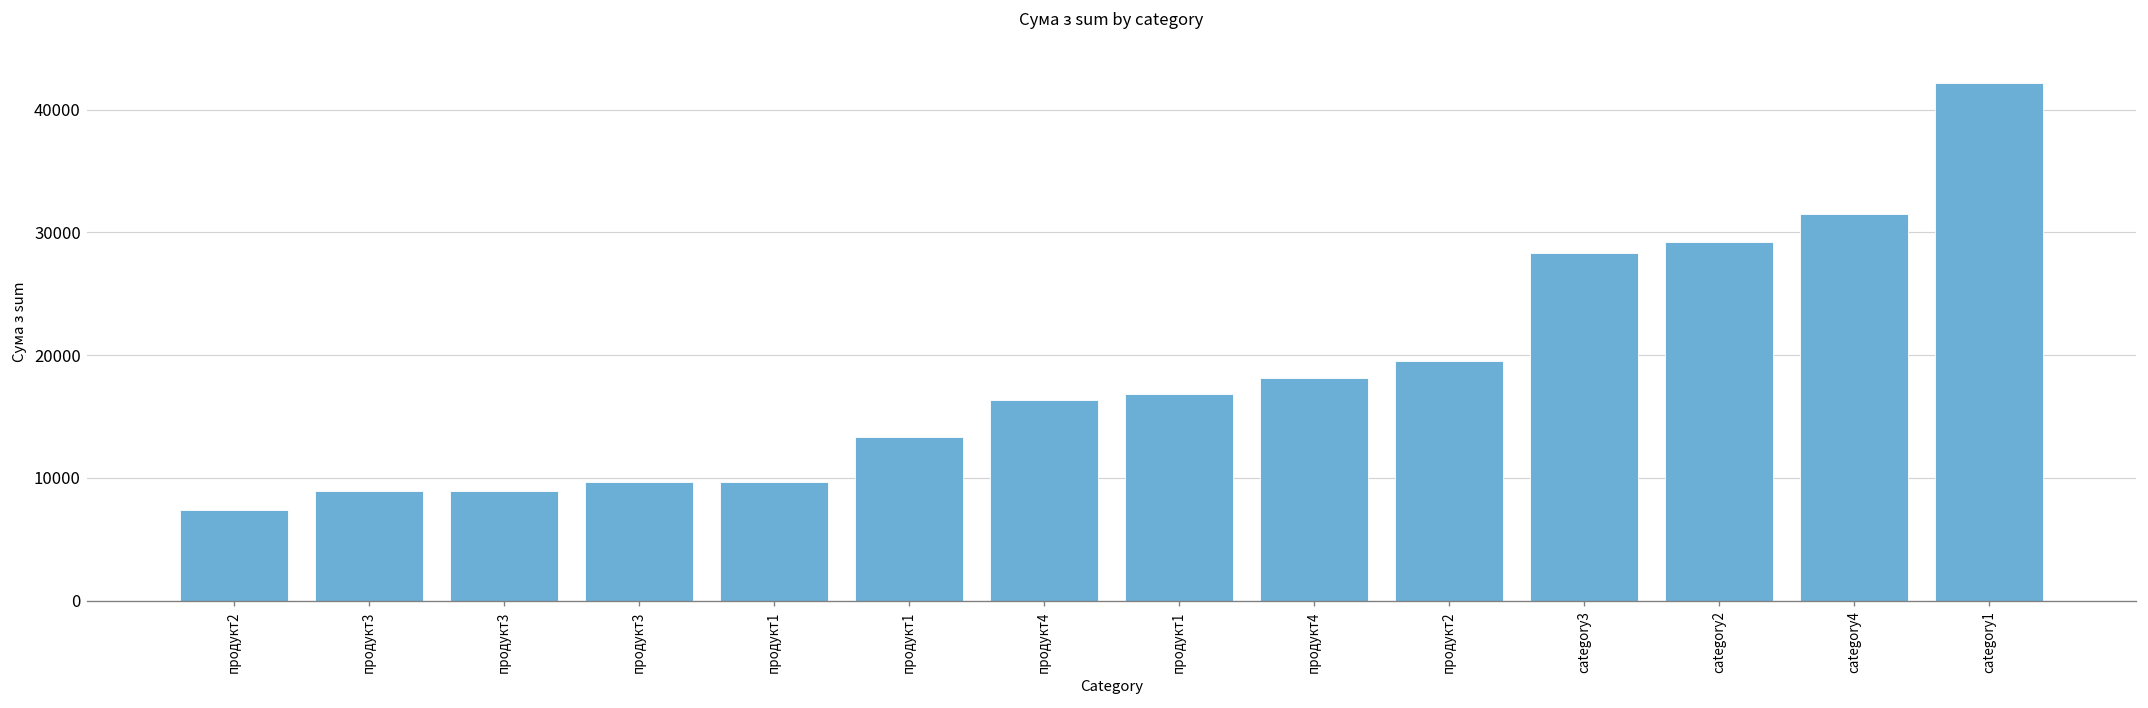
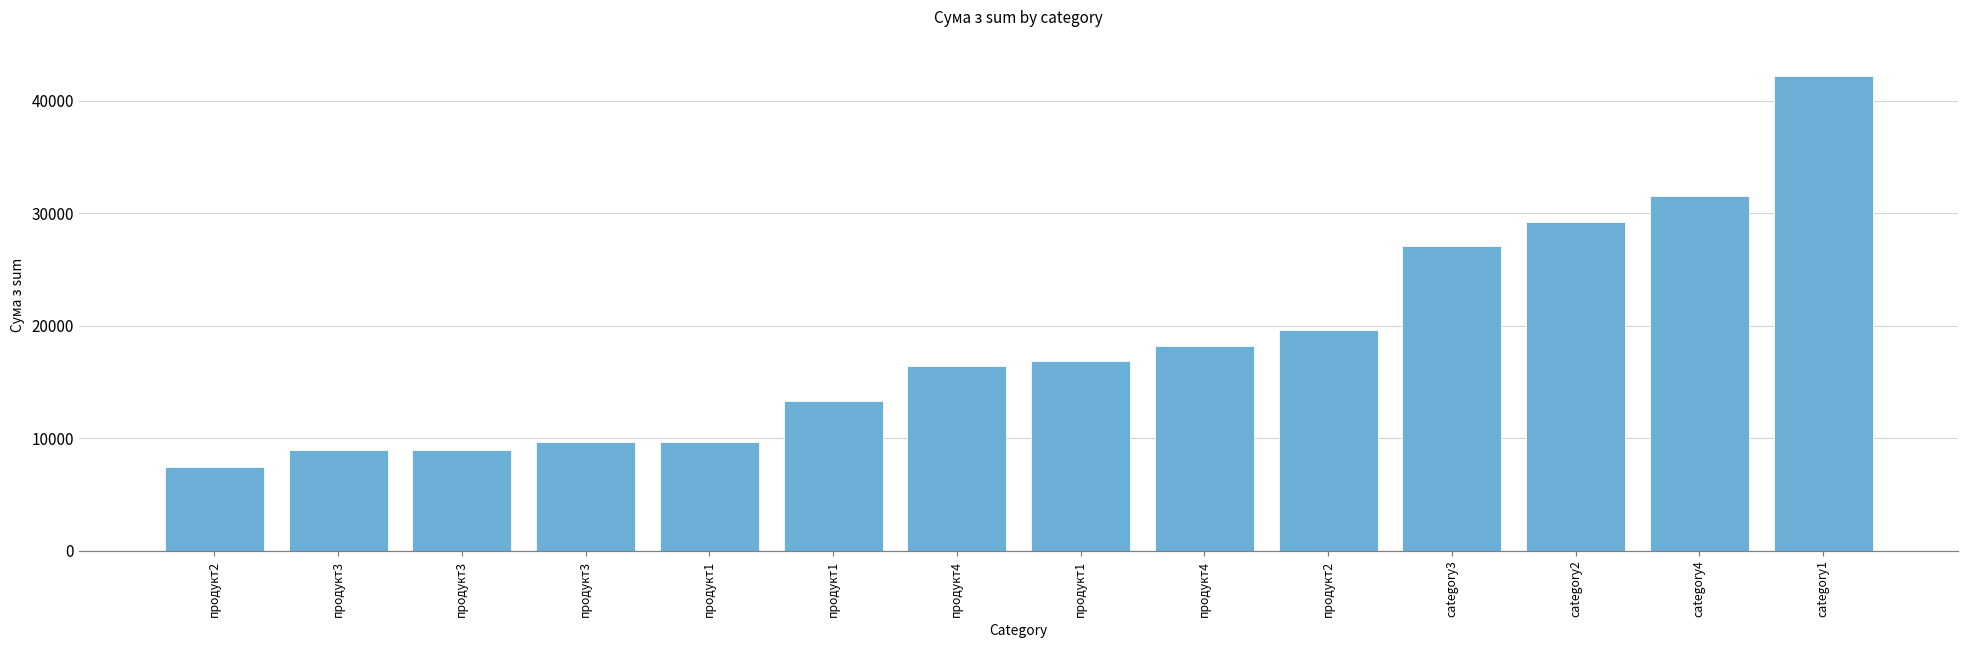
  {
-   "category3": 28400,
+   "category3": 27100,
    "category2": 29200,
    "category4": 31500,
    "category1": 42200
  }
